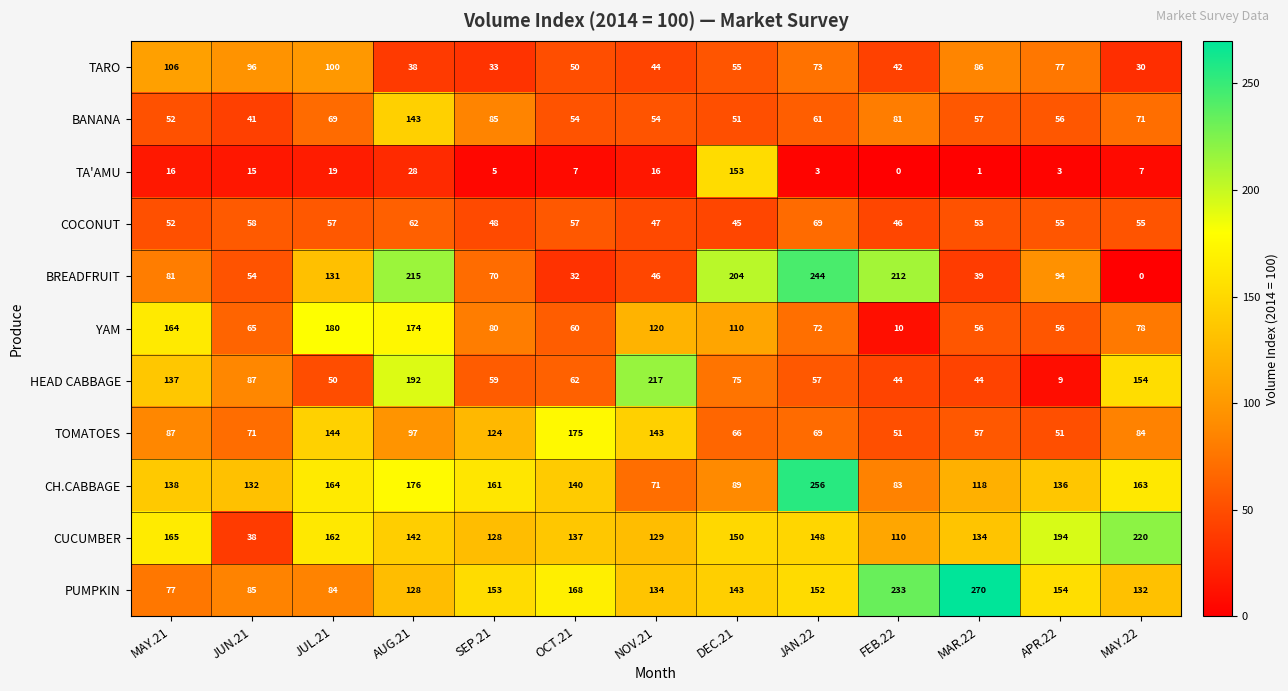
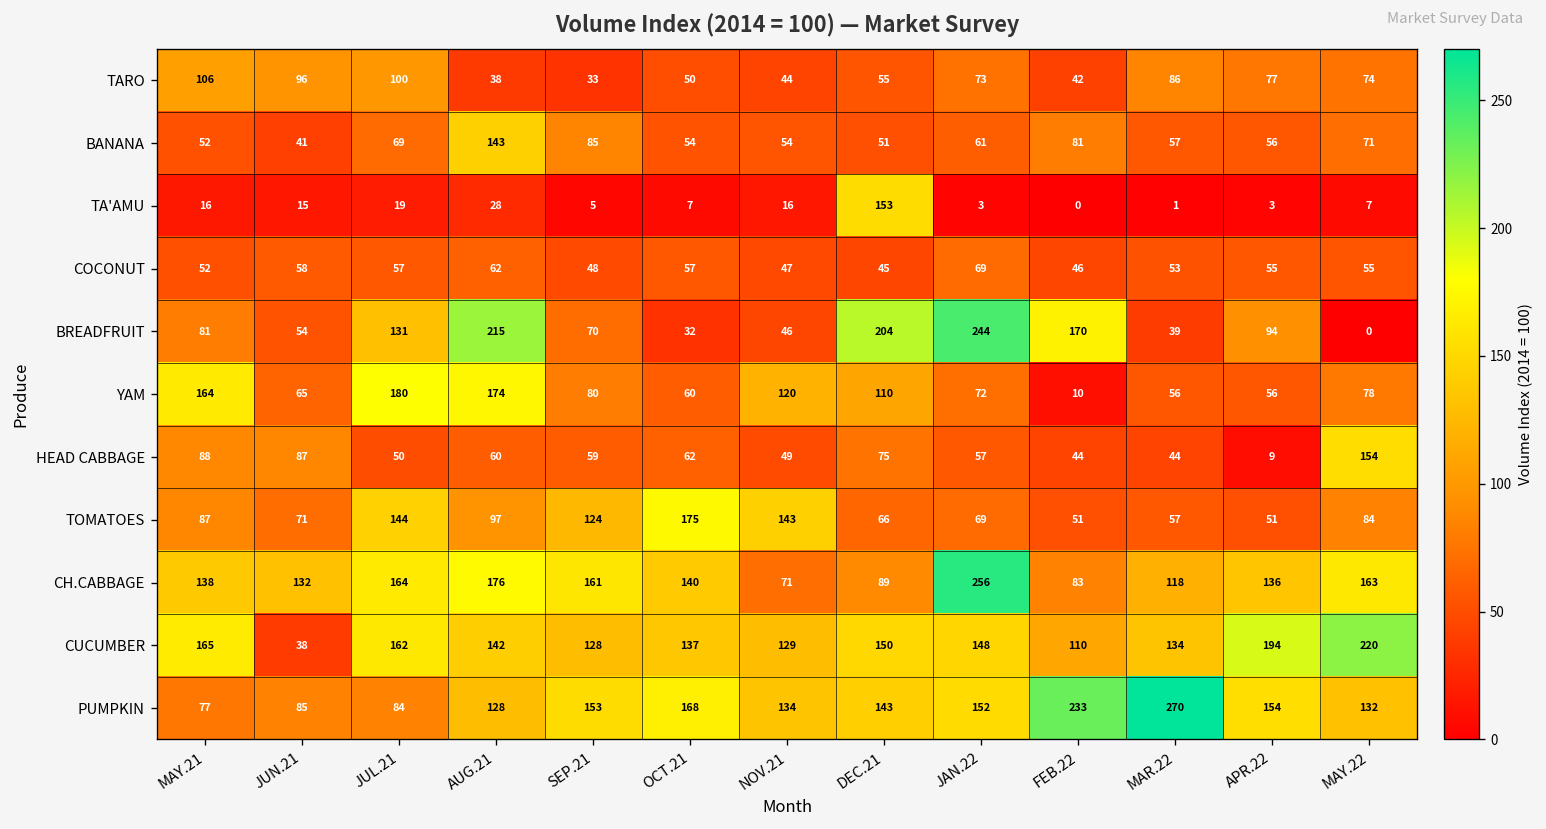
  {
    "TARO": {
      "MAY.21": 106,
      "JUN.21": 96,
      "JUL.21": 100,
      "AUG.21": 38,
      "SEP.21": 33,
      "OCT.21": 50,
      "NOV.21": 44,
      "DEC.21": 55,
      "JAN.22": 73,
      "FEB.22": 42,
      "MAR.22": 86,
      "APR.22": 77,
-     "MAY.22": 30
+     "MAY.22": 74
    },
    "BANANA": {
      "MAY.21": 52,
      "JUN.21": 41,
      "JUL.21": 69,
      "AUG.21": 143,
      "SEP.21": 85,
      "OCT.21": 54,
      "NOV.21": 54,
      "DEC.21": 51,
      "JAN.22": 61,
      "FEB.22": 81,
      "MAR.22": 57,
      "APR.22": 56,
      "MAY.22": 71
    },
    "TA'AMU": {
      "MAY.21": 16,
      "JUN.21": 15,
      "JUL.21": 19,
      "AUG.21": 28,
      "SEP.21": 5,
      "OCT.21": 7,
      "NOV.21": 16,
      "DEC.21": 153,
      "JAN.22": 3,
      "FEB.22": 0,
      "MAR.22": 1,
      "APR.22": 3,
      "MAY.22": 7
    },
    "COCONUT": {
      "MAY.21": 52,
      "JUN.21": 58,
      "JUL.21": 57,
      "AUG.21": 62,
      "SEP.21": 48,
      "OCT.21": 57,
      "NOV.21": 47,
      "DEC.21": 45,
      "JAN.22": 69,
      "FEB.22": 46,
      "MAR.22": 53,
      "APR.22": 55,
      "MAY.22": 55
    },
    "BREADFRUIT": {
      "MAY.21": 81,
      "JUN.21": 54,
      "JUL.21": 131,
      "AUG.21": 215,
      "SEP.21": 70,
      "OCT.21": 32,
      "NOV.21": 46,
      "DEC.21": 204,
      "JAN.22": 244,
-     "FEB.22": 212,
+     "FEB.22": 170,
      "MAR.22": 39,
      "APR.22": 94,
      "MAY.22": 0
    },
    "YAM": {
      "MAY.21": 164,
      "JUN.21": 65,
      "JUL.21": 180,
      "AUG.21": 174,
      "SEP.21": 80,
      "OCT.21": 60,
      "NOV.21": 120,
      "DEC.21": 110,
      "JAN.22": 72,
      "FEB.22": 10,
      "MAR.22": 56,
      "APR.22": 56,
      "MAY.22": 78
    },
    "HEAD CABBAGE": {
-     "MAY.21": 137,
+     "MAY.21": 88,
      "JUN.21": 87,
      "JUL.21": 50,
-     "AUG.21": 192,
+     "AUG.21": 60,
      "SEP.21": 59,
      "OCT.21": 62,
-     "NOV.21": 217,
+     "NOV.21": 49,
      "DEC.21": 75,
      "JAN.22": 57,
      "FEB.22": 44,
      "MAR.22": 44,
      "APR.22": 9,
      "MAY.22": 154
    },
    "TOMATOES": {
      "MAY.21": 87,
      "JUN.21": 71,
      "JUL.21": 144,
      "AUG.21": 97,
      "SEP.21": 124,
      "OCT.21": 175,
      "NOV.21": 143,
      "DEC.21": 66,
      "JAN.22": 69,
      "FEB.22": 51,
      "MAR.22": 57,
      "APR.22": 51,
      "MAY.22": 84
    },
    "CH.CABBAGE": {
      "MAY.21": 138,
      "JUN.21": 132,
      "JUL.21": 164,
      "AUG.21": 176,
      "SEP.21": 161,
      "OCT.21": 140,
      "NOV.21": 71,
      "DEC.21": 89,
      "JAN.22": 256,
      "FEB.22": 83,
      "MAR.22": 118,
      "APR.22": 136,
      "MAY.22": 163
    },
    "CUCUMBER": {
      "MAY.21": 165,
      "JUN.21": 38,
      "JUL.21": 162,
      "AUG.21": 142,
      "SEP.21": 128,
      "OCT.21": 137,
      "NOV.21": 129,
      "DEC.21": 150,
      "JAN.22": 148,
      "FEB.22": 110,
      "MAR.22": 134,
      "APR.22": 194,
      "MAY.22": 220
    },
    "PUMPKIN": {
      "MAY.21": 77,
      "JUN.21": 85,
      "JUL.21": 84,
      "AUG.21": 128,
      "SEP.21": 153,
      "OCT.21": 168,
      "NOV.21": 134,
      "DEC.21": 143,
      "JAN.22": 152,
      "FEB.22": 233,
      "MAR.22": 270,
      "APR.22": 154,
      "MAY.22": 132
    }
  }
